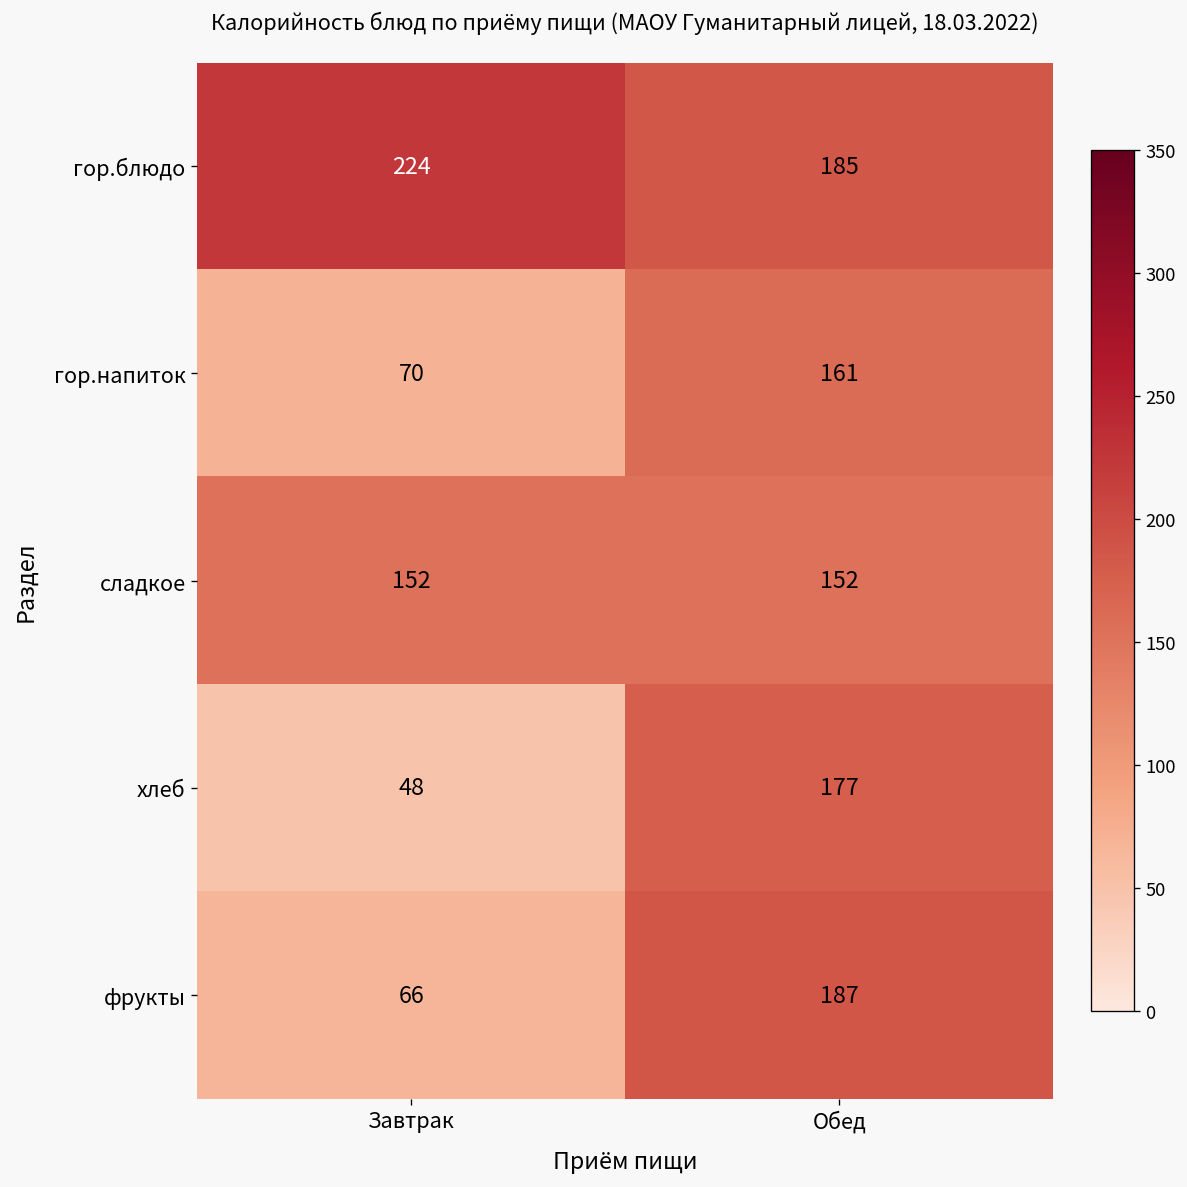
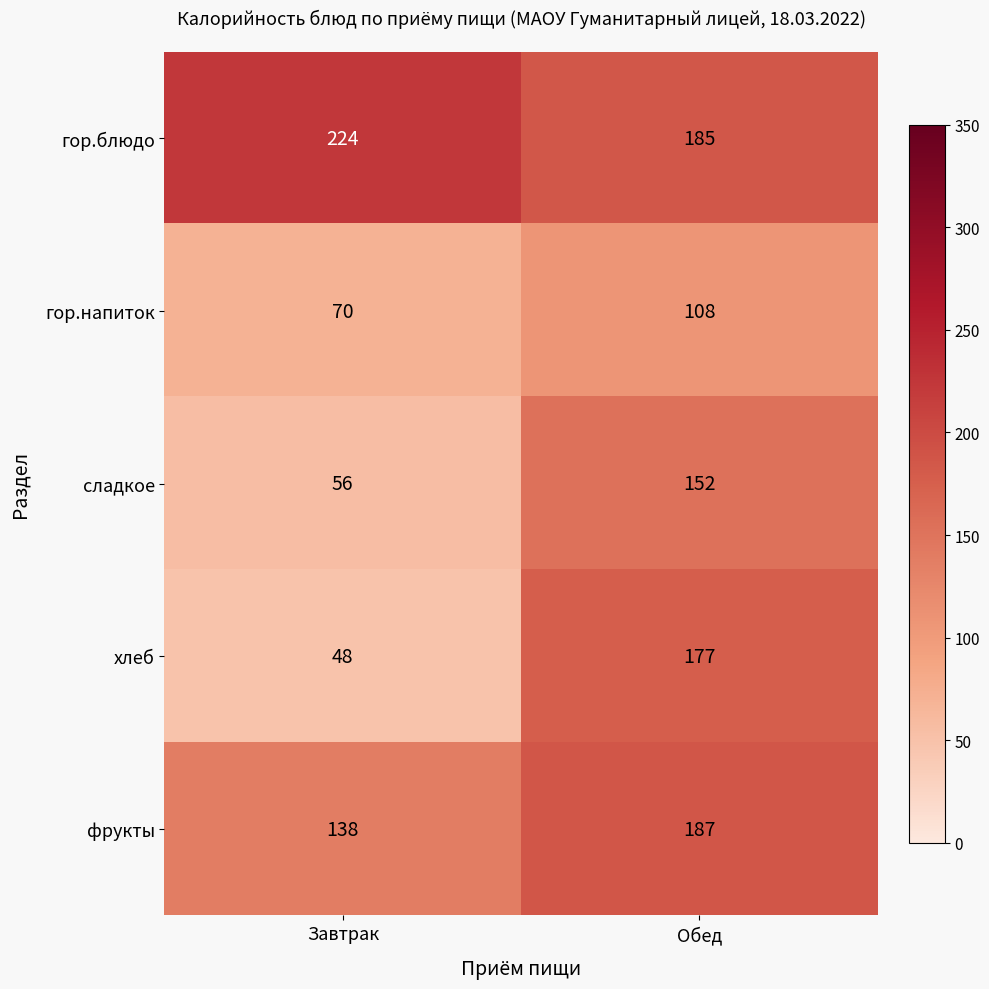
  {
    "гор.блюдо": {
      "Завтрак": 224,
      "Обед": 185
    },
    "гор.напиток": {
      "Завтрак": 70,
-     "Обед": 161
+     "Обед": 108
    },
    "сладкое": {
-     "Завтрак": 152,
+     "Завтрак": 56,
      "Обед": 152
    },
    "хлеб": {
      "Завтрак": 48,
      "Обед": 177
    },
    "фрукты": {
-     "Завтрак": 66,
+     "Завтрак": 138,
      "Обед": 187
    }
  }
